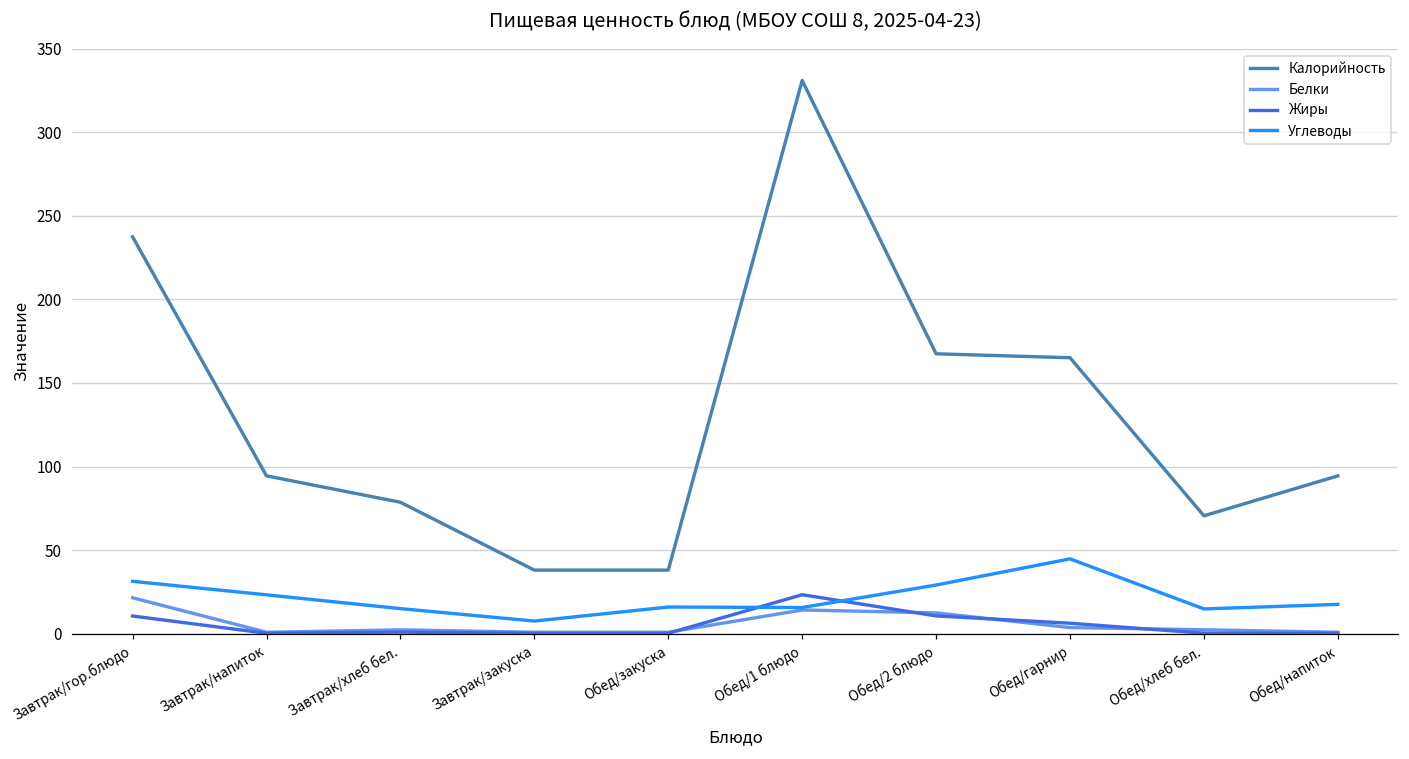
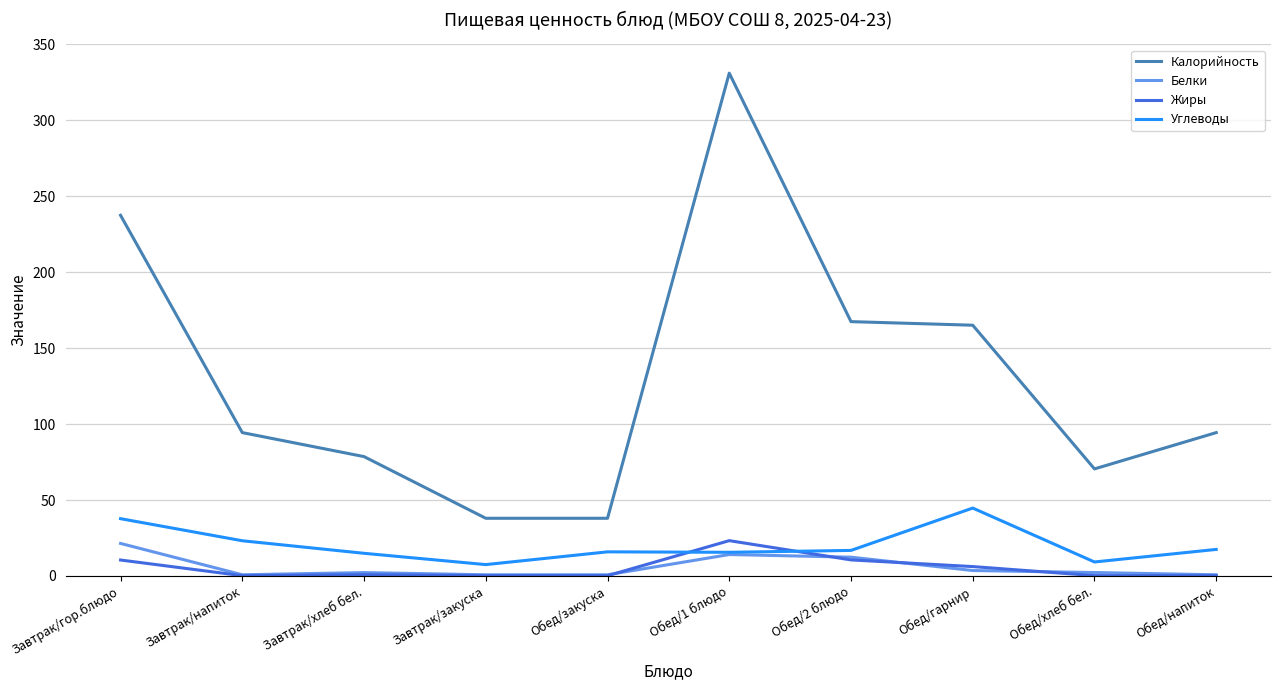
  {
    "Углеводы": {
-     "Завтрак/гор.блюдо": 31,
+     "Завтрак/гор.блюдо": 38,
      "Завтрак/напиток": 23,
      "Завтрак/хлеб бел.": 15,
      "Завтрак/закуска": 8,
      "Обед/закуска": 16,
-     "Обед/2 блюдо": 29,
+     "Обед/2 блюдо": 17,
      "Обед/гарнир": 45,
-     "Обед/хлеб бел.": 15,
+     "Обед/хлеб бел.": 9,
      "Обед/напиток": 18
    }
  }
